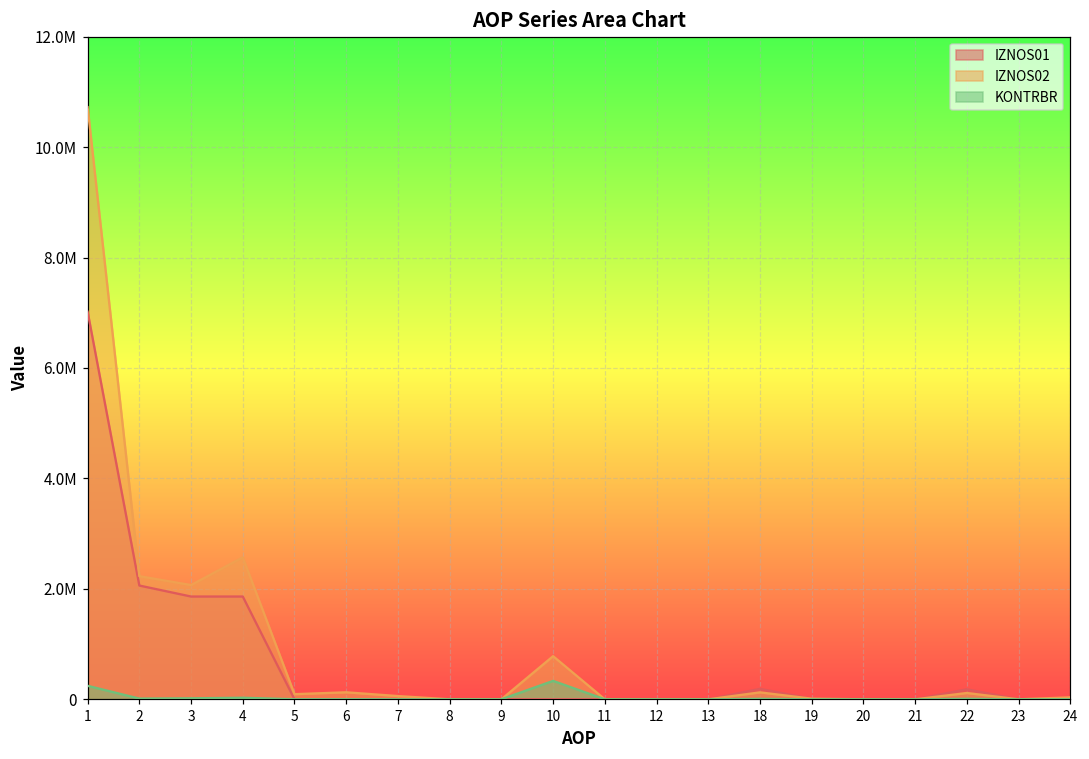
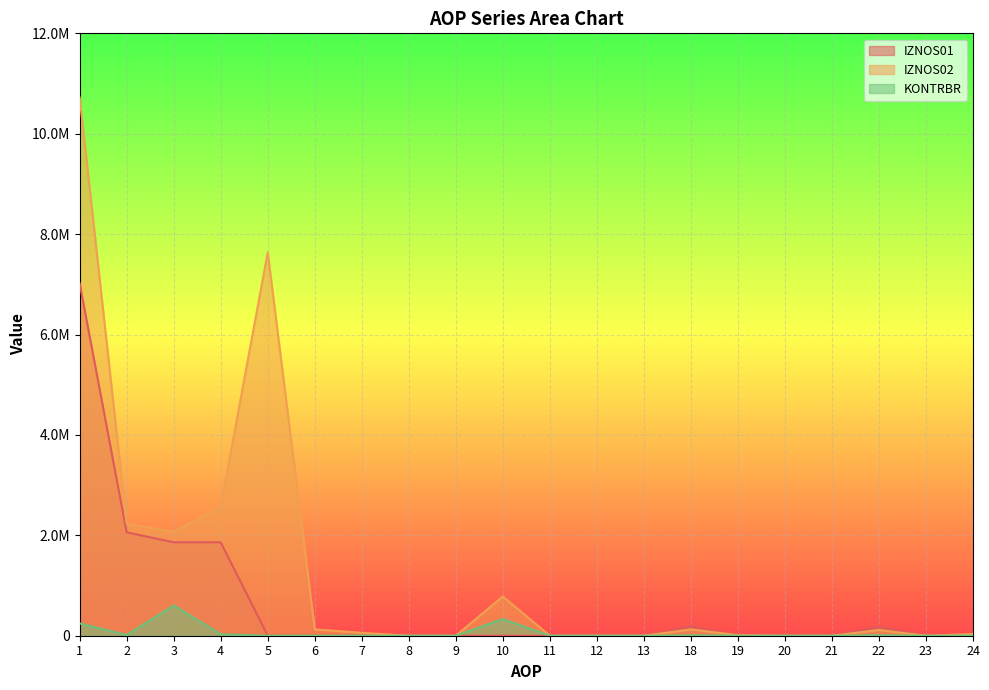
  {
    "IZNOS01": {
      "1": 7000000,
      "2": 2100000,
      "3": 1900000,
      "4": 1900000,
      "10": 0,
      "18": 200000,
      "22": 200000
    },
    "IZNOS02": {
      "1": 10700000,
      "2": 2200000,
      "3": 2100000,
      "4": 2600000,
-     "5": 100000,
+     "5": 7600000,
      "6": 100000,
      "7": 100000,
      "10": 800000,
      "18": 100000,
      "22": 100000
    },
    "KONTRBR": {
      "1": 200000,
      "2": 0,
-     "3": 0,
+     "3": 600000,
      "4": 0,
      "10": 300000,
      "18": 0,
      "22": 0
    }
  }
